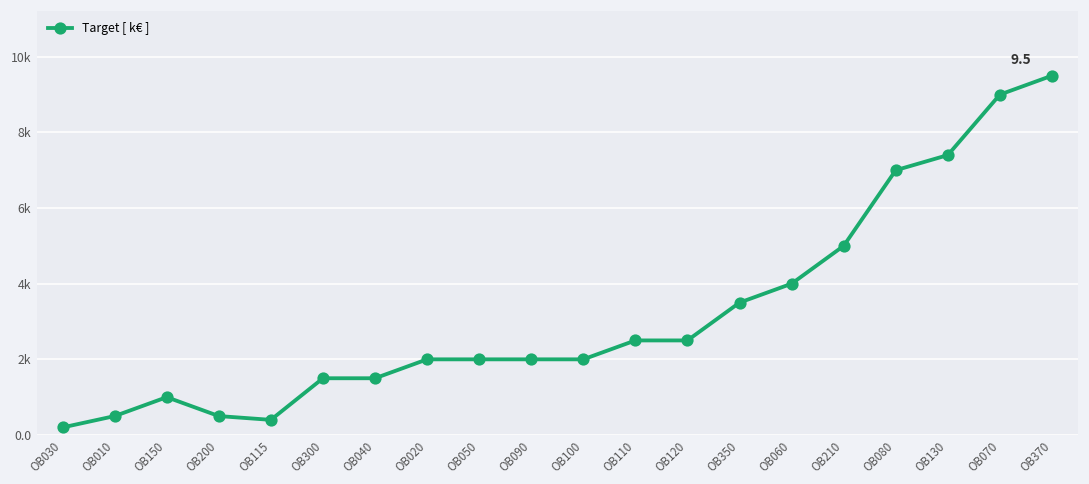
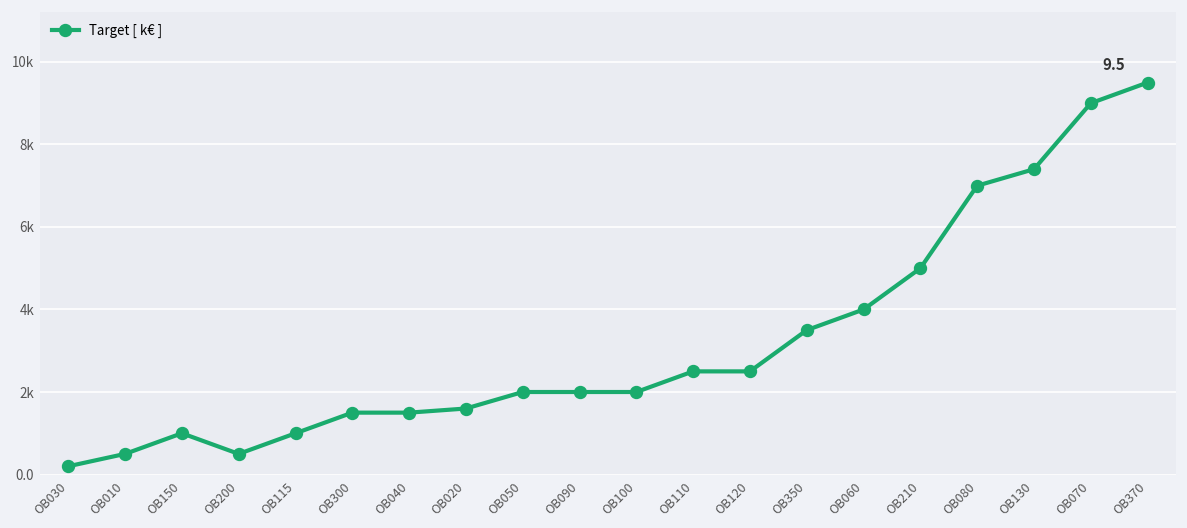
  {
    "OB030": 200,
    "OB010": 500,
    "OB150": 1000,
    "OB200": 500,
-   "OB115": 400,
+   "OB115": 1000,
    "OB300": 1500,
    "OB040": 1500,
-   "OB020": 2000,
+   "OB020": 1600,
    "OB050": 2000,
    "OB090": 2000,
    "OB100": 2000,
    "OB110": 2500,
    "OB120": 2500,
    "OB350": 3500,
    "OB060": 4000,
    "OB210": 5000,
    "OB080": 7000,
    "OB130": 7400,
    "OB070": 9000
  }
